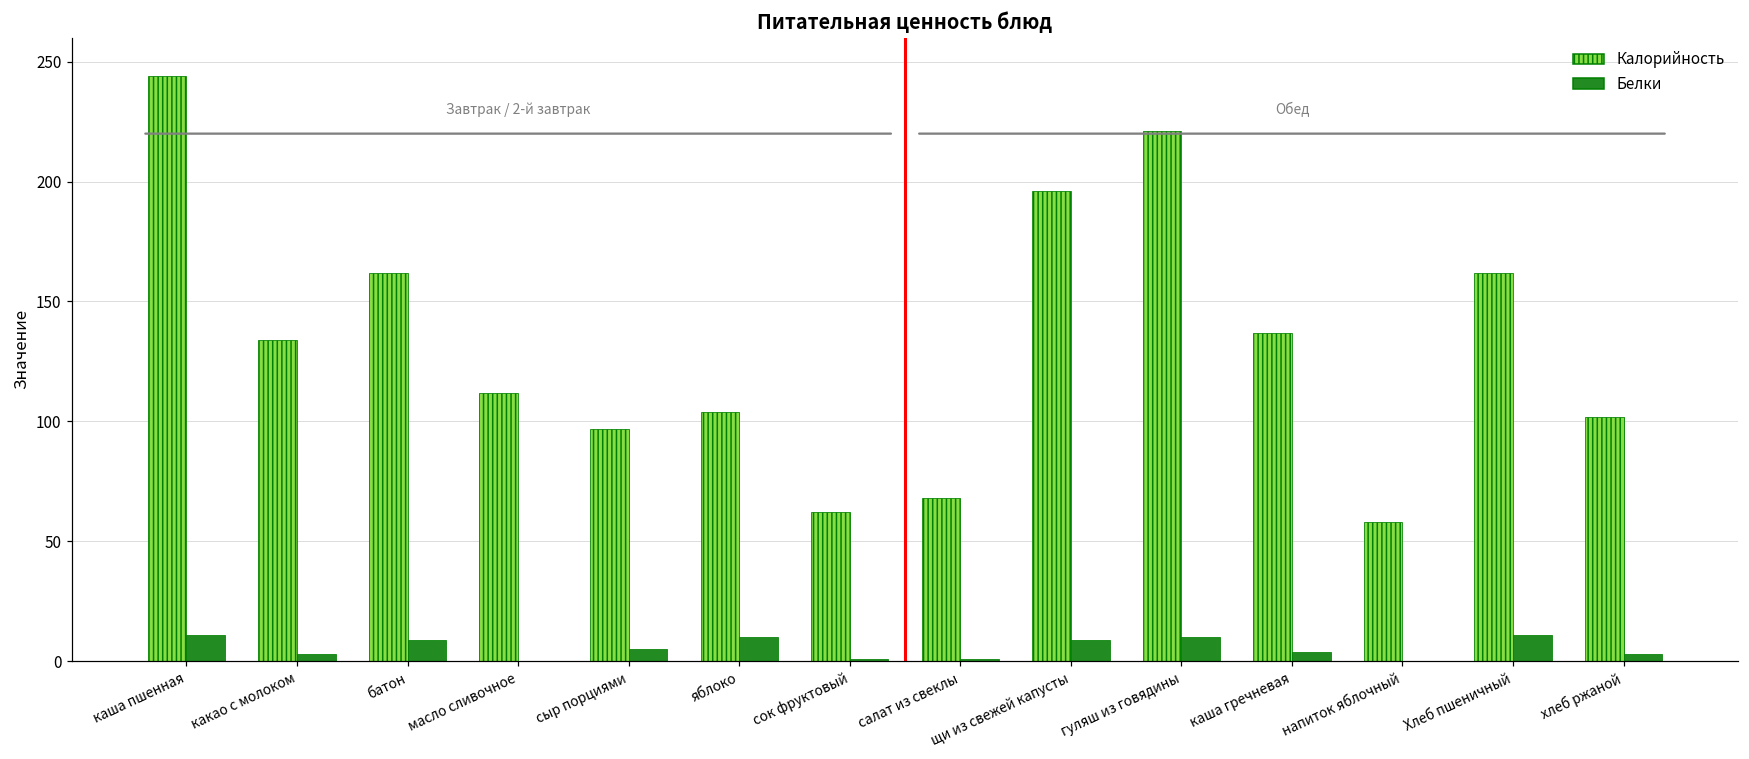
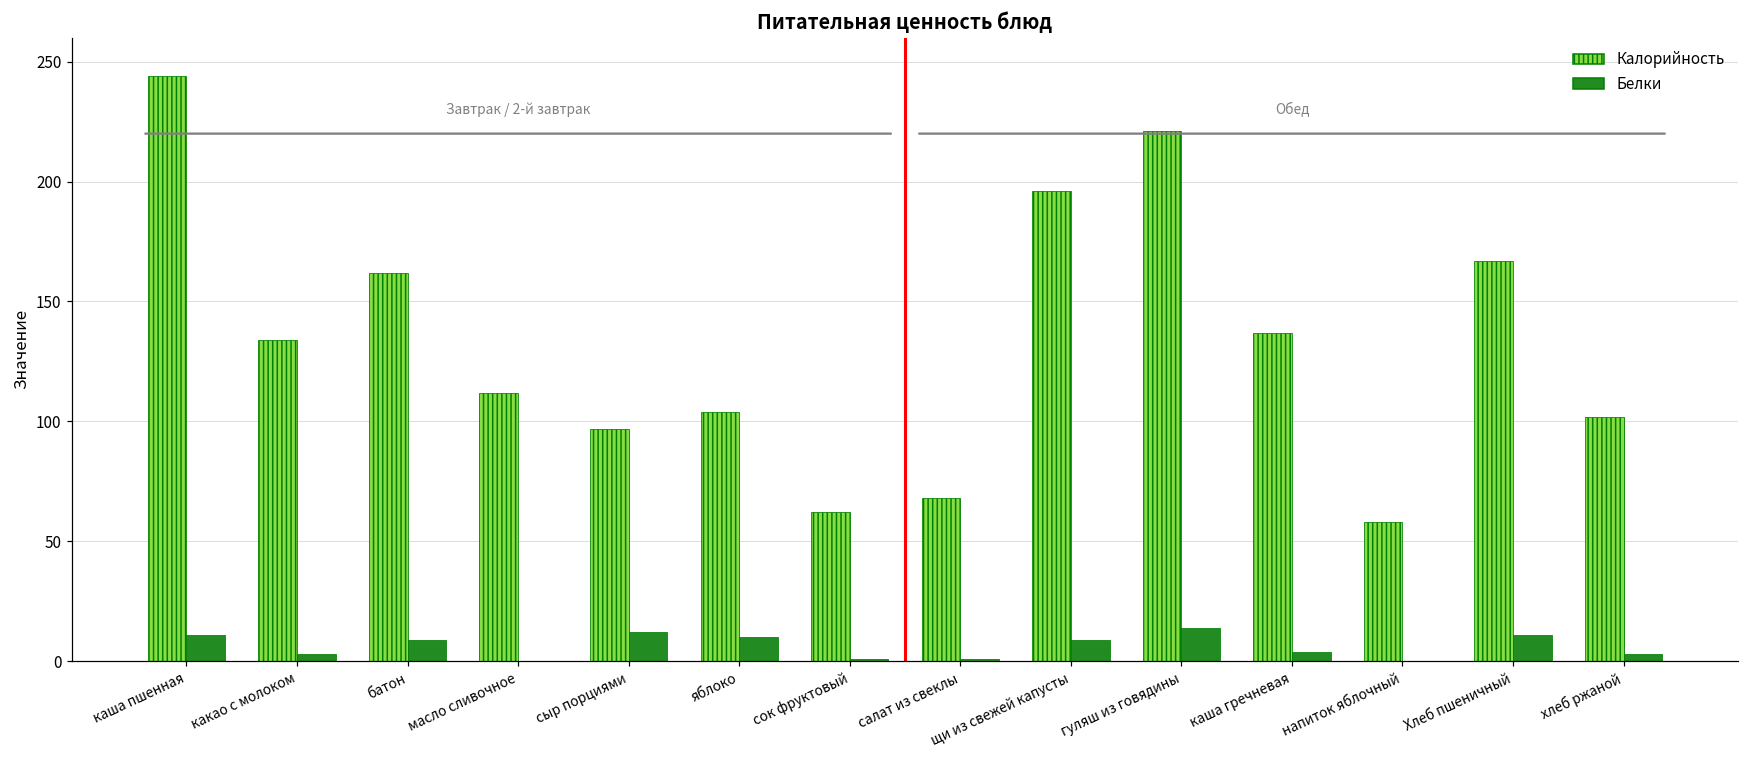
  {
    "Калорийность": {
      "каша пшенная": 244,
      "какао с молоком": 134,
      "батон": 162,
      "масло сливочное": 112,
      "сыр порциями": 97,
      "яблоко": 104,
      "сок фруктовый": 62,
      "салат из свеклы": 68,
      "щи из свежей капусты": 196,
      "гуляш из говядины": 221,
      "каша гречневая": 137,
      "напиток яблочный": 58,
-     "Хлеб пшеничный": 162,
+     "Хлеб пшеничный": 167,
      "хлеб ржаной": 102
    },
    "Белки": {
      "каша пшенная": 11,
      "какао с молоком": 3,
      "батон": 9,
      "масло сливочное": 0,
-     "сыр порциями": 5,
+     "сыр порциями": 12,
      "яблоко": 10,
      "щи из свежей капусты": 9,
-     "гуляш из говядины": 10,
+     "гуляш из говядины": 14,
      "каша гречневая": 4,
      "напиток яблочный": 0,
      "Хлеб пшеничный": 11,
      "хлеб ржаной": 3
    }
  }
